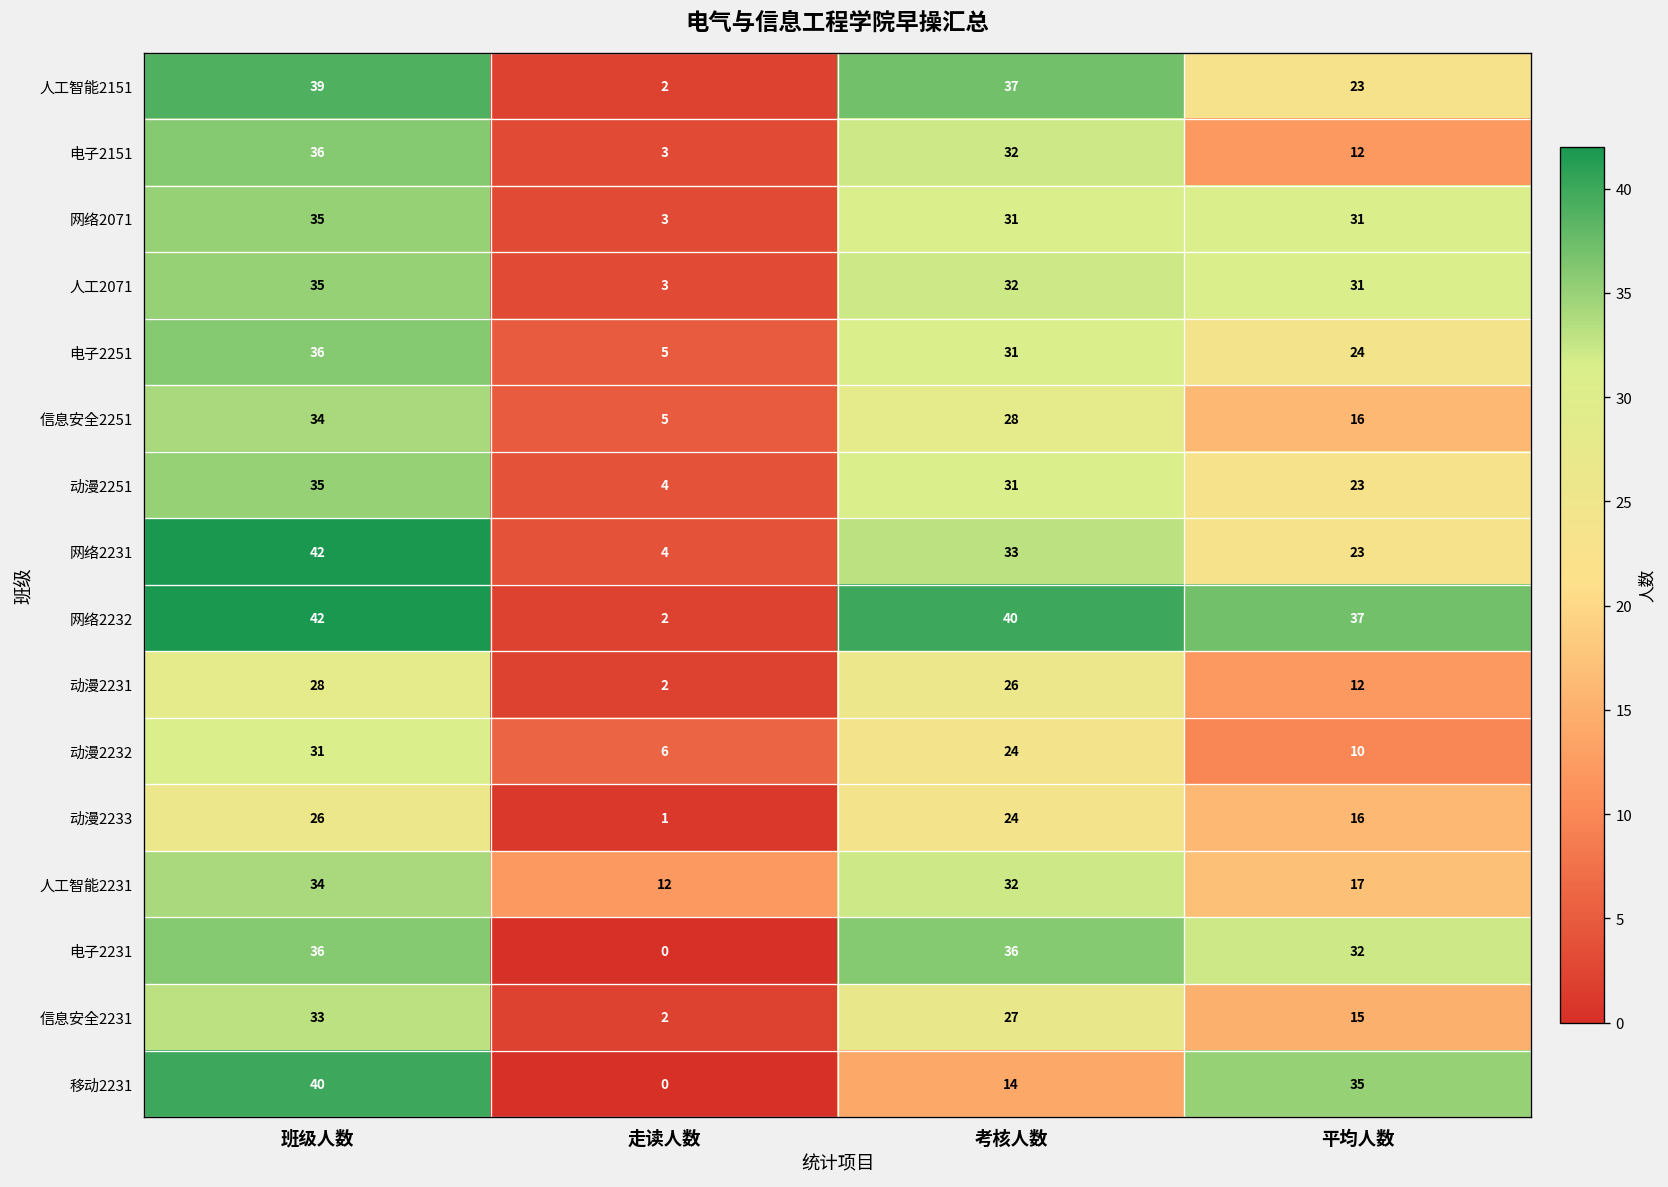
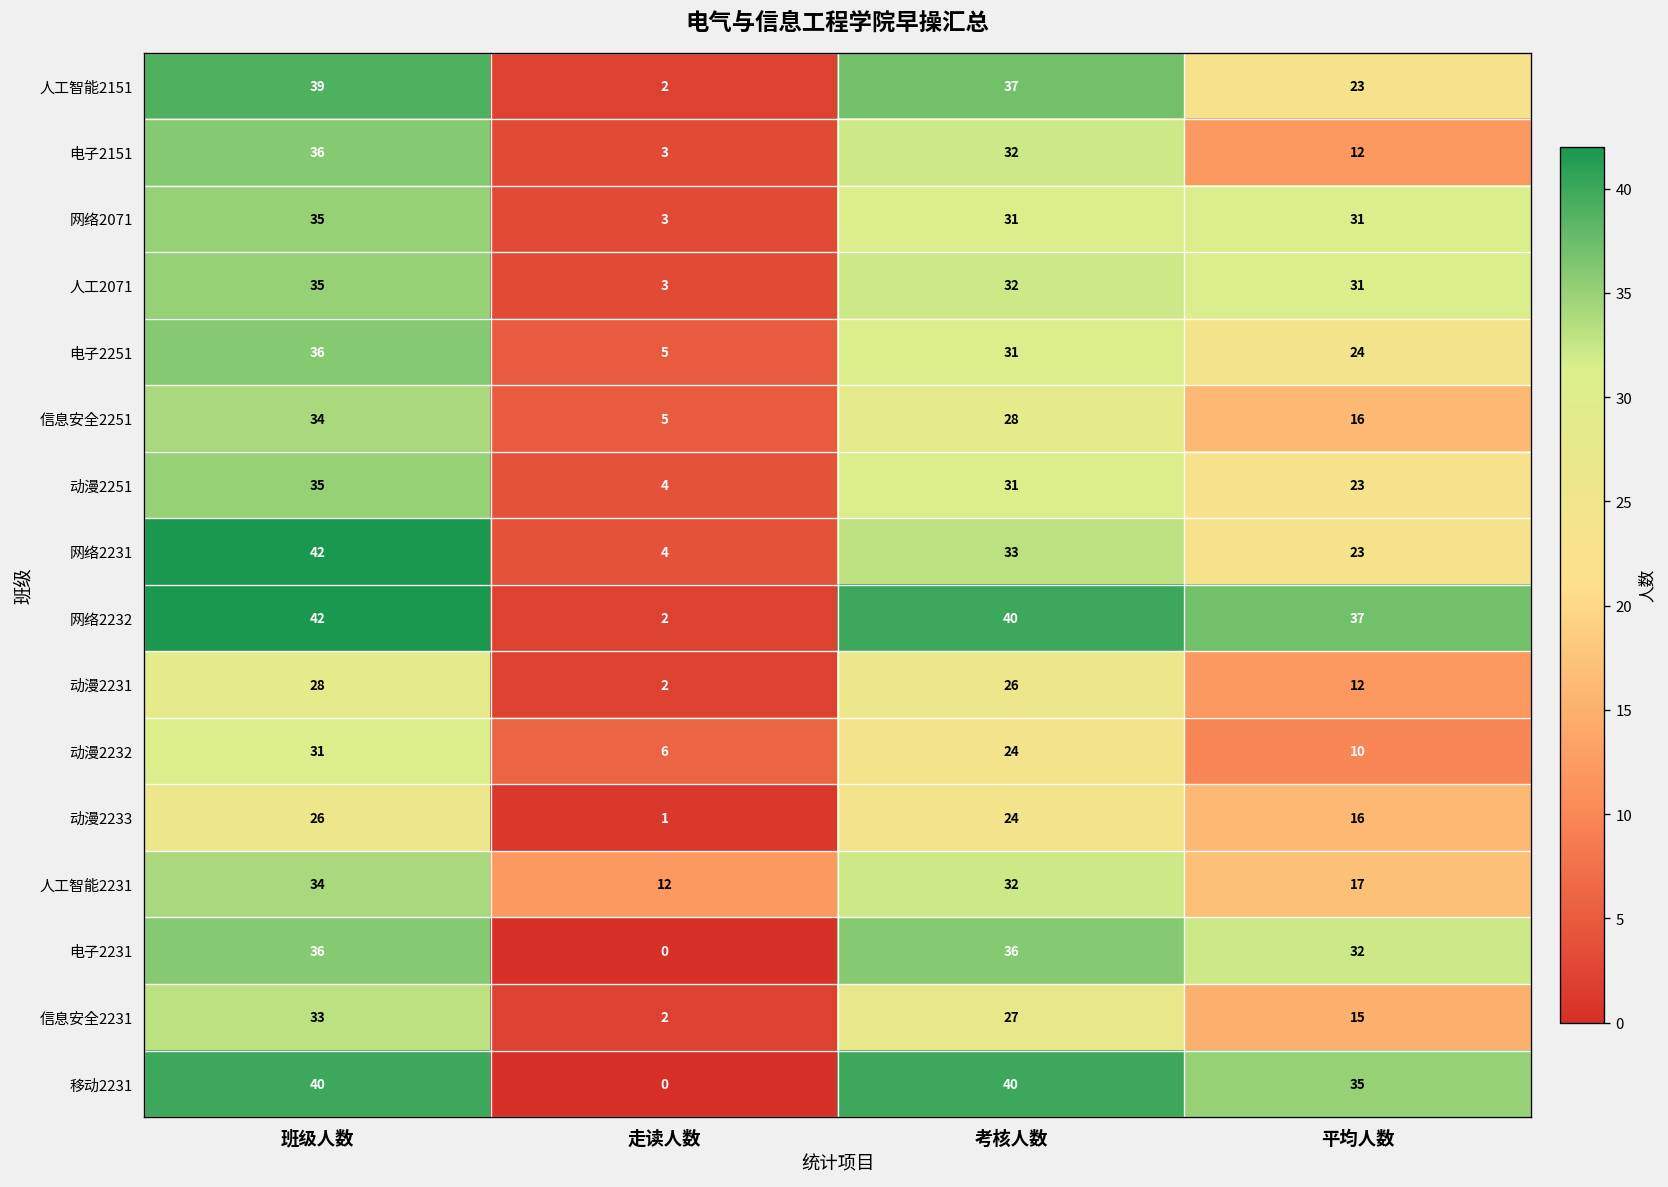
  {
    "人工智能2151": {
      "班级人数": 39,
      "走读人数": 2,
      "考核人数": 37,
      "平均人数": 23
    },
    "电子2151": {
      "班级人数": 36,
      "走读人数": 3,
      "考核人数": 32,
      "平均人数": 12
    },
    "网络2071": {
      "班级人数": 35,
      "走读人数": 3,
      "考核人数": 31,
      "平均人数": 31
    },
    "人工2071": {
      "班级人数": 35,
      "走读人数": 3,
      "考核人数": 32,
      "平均人数": 31
    },
    "电子2251": {
      "班级人数": 36,
      "走读人数": 5,
      "考核人数": 31,
      "平均人数": 24
    },
    "信息安全2251": {
      "班级人数": 34,
      "走读人数": 5,
      "考核人数": 28,
      "平均人数": 16
    },
    "动漫2251": {
      "班级人数": 35,
      "走读人数": 4,
      "考核人数": 31,
      "平均人数": 23
    },
    "网络2231": {
      "班级人数": 42,
      "走读人数": 4,
      "考核人数": 33,
      "平均人数": 23
    },
    "网络2232": {
      "班级人数": 42,
      "走读人数": 2,
      "考核人数": 40,
      "平均人数": 37
    },
    "动漫2231": {
      "班级人数": 28,
      "走读人数": 2,
      "考核人数": 26,
      "平均人数": 12
    },
    "动漫2232": {
      "班级人数": 31,
      "走读人数": 6,
      "考核人数": 24,
      "平均人数": 10
    },
    "动漫2233": {
      "班级人数": 26,
      "走读人数": 1,
      "考核人数": 24,
      "平均人数": 16
    },
    "人工智能2231": {
      "班级人数": 34,
      "走读人数": 12,
      "考核人数": 32,
      "平均人数": 17
    },
    "电子2231": {
      "班级人数": 36,
      "走读人数": 0,
      "考核人数": 36,
      "平均人数": 32
    },
    "信息安全2231": {
      "班级人数": 33,
      "走读人数": 2,
      "考核人数": 27,
      "平均人数": 15
    },
    "移动2231": {
      "班级人数": 40,
      "走读人数": 0,
-     "考核人数": 14,
+     "考核人数": 40,
      "平均人数": 35
    }
  }
